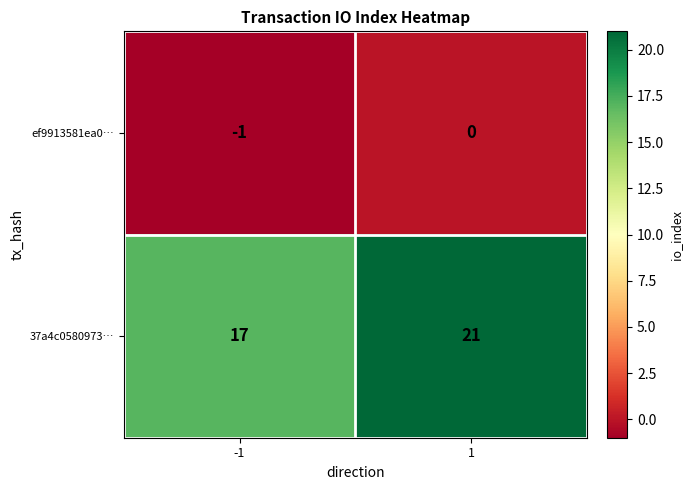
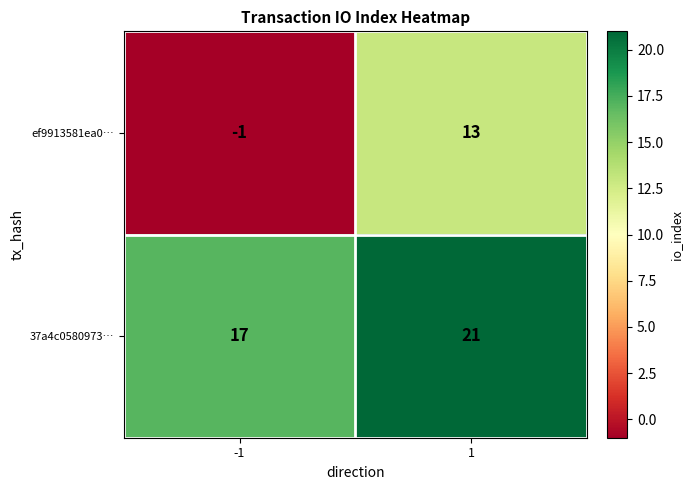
  {
    "ef9913581ea0…": {
      "-1": -1,
-     "1": 0
+     "1": 13
    },
    "37a4c0580973…": {
      "-1": 17,
      "1": 21
    }
  }
